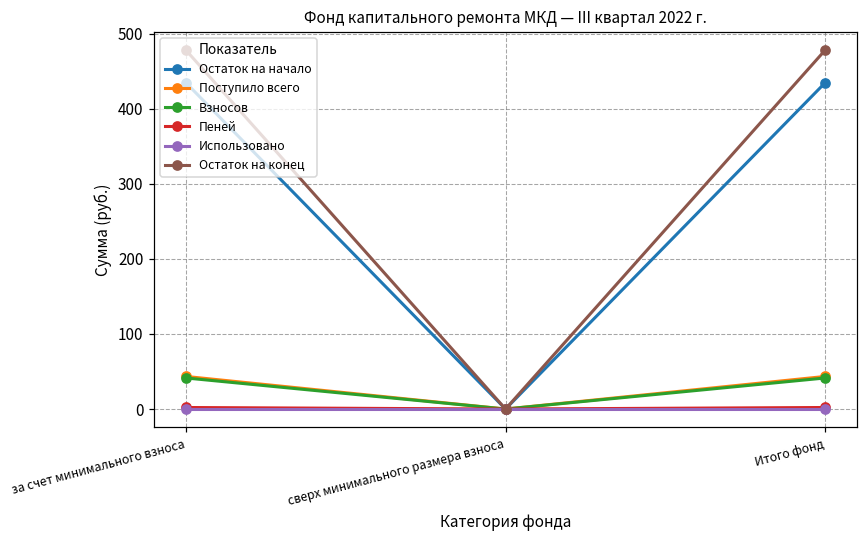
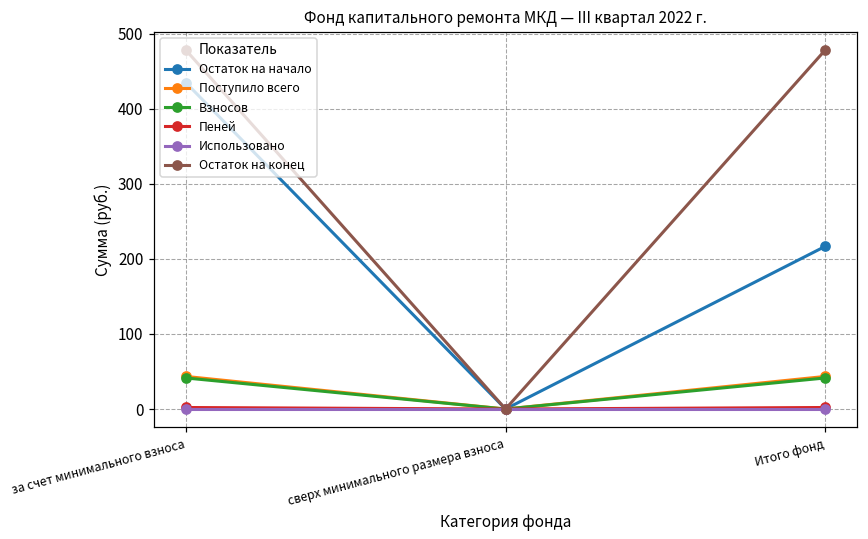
  {
    "Остаток на начало": {
-     "Итого фонд": 430
+     "Итого фонд": 220
    },
    "Остаток на конец": {
      "Итого фонд": 480
    }
  }
